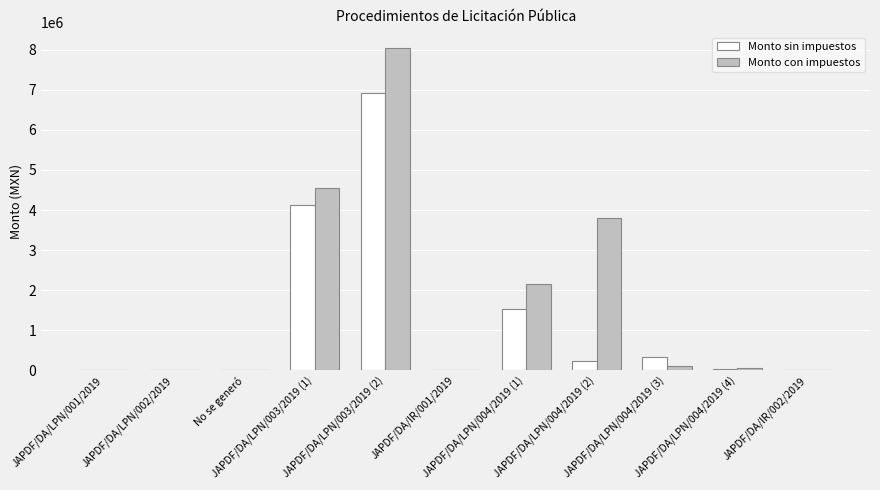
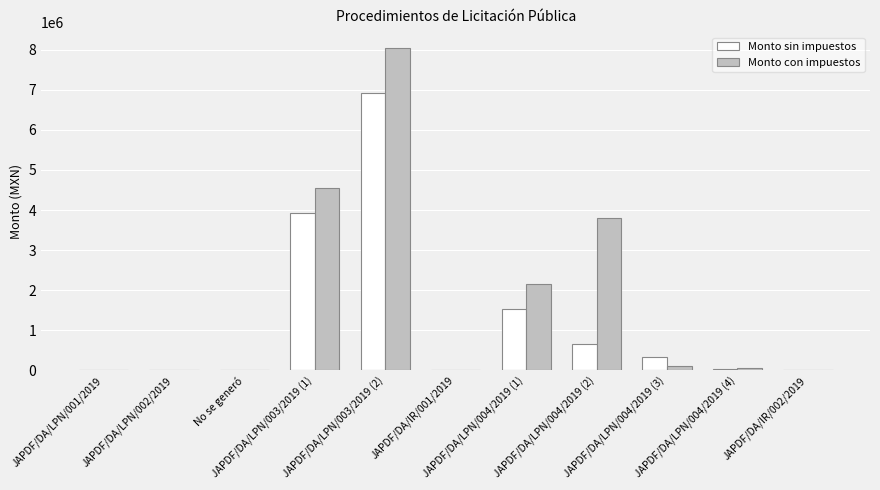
  {
    "Monto sin impuestos": {
      "JAPDF/DA/LPN/001/2019": 0,
      "JAPDF/DA/LPN/002/2019": 0,
      "No se generó": 0,
-     "JAPDF/DA/LPN/003/2019 (1)": 4100000,
+     "JAPDF/DA/LPN/003/2019 (1)": 3900000,
      "JAPDF/DA/LPN/003/2019 (2)": 6900000,
      "JAPDF/DA/IR/001/2019": 0,
      "JAPDF/DA/LPN/004/2019 (1)": 1500000,
-     "JAPDF/DA/LPN/004/2019 (2)": 200000,
+     "JAPDF/DA/LPN/004/2019 (2)": 600000,
      "JAPDF/DA/LPN/004/2019 (3)": 300000,
      "JAPDF/DA/IR/002/2019": 0
    },
    "Monto con impuestos": {
      "JAPDF/DA/LPN/001/2019": 0,
      "JAPDF/DA/LPN/002/2019": 0,
      "No se generó": 0,
      "JAPDF/DA/LPN/003/2019 (1)": 4500000,
      "JAPDF/DA/LPN/003/2019 (2)": 8000000,
      "JAPDF/DA/IR/001/2019": 0,
      "JAPDF/DA/LPN/004/2019 (1)": 2200000,
      "JAPDF/DA/LPN/004/2019 (2)": 3800000,
      "JAPDF/DA/LPN/004/2019 (3)": 100000,
      "JAPDF/DA/IR/002/2019": 0
    }
  }
